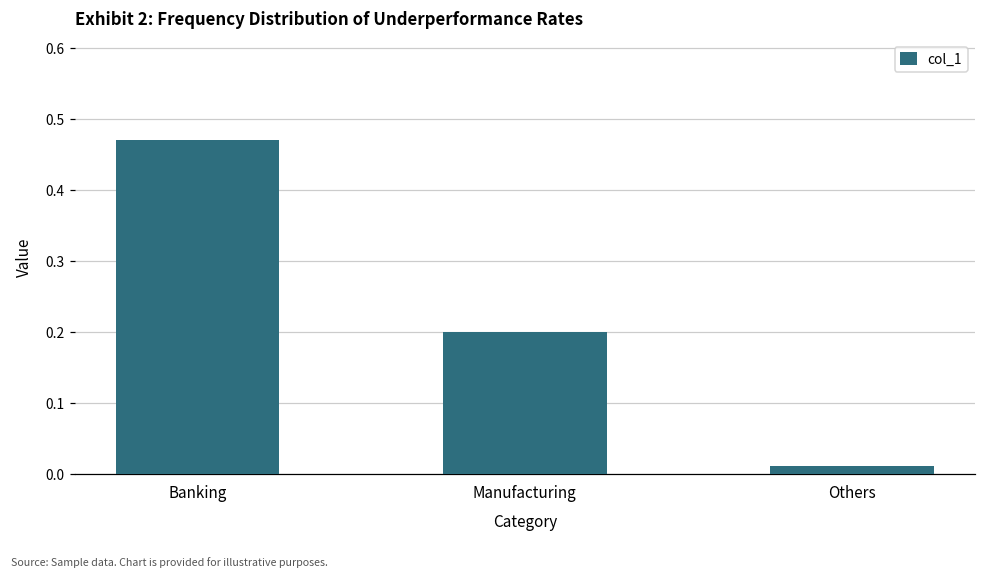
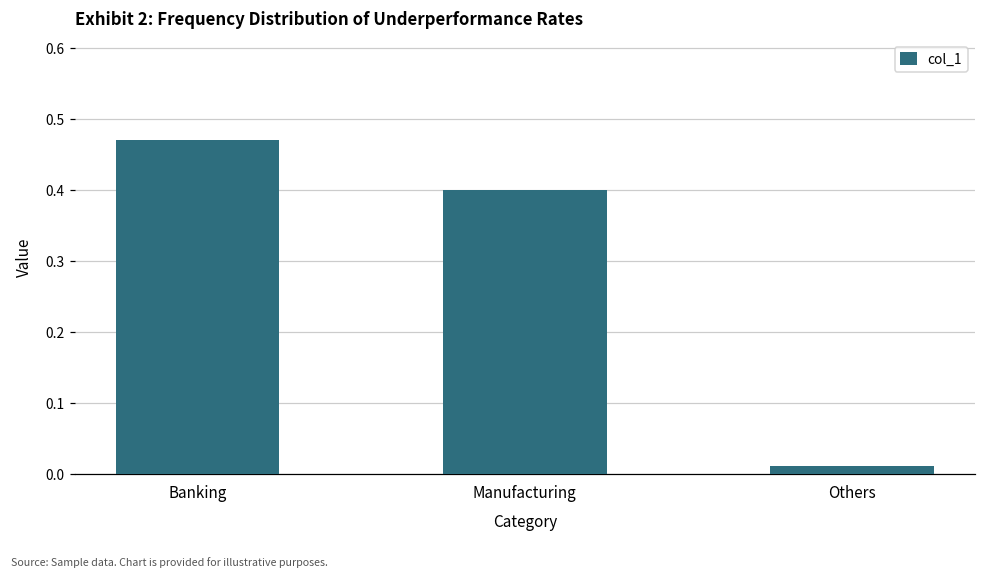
  {
    "Banking": 0.47,
-   "Manufacturing": 0.2,
+   "Manufacturing": 0.4,
    "Others": 0.01
  }
